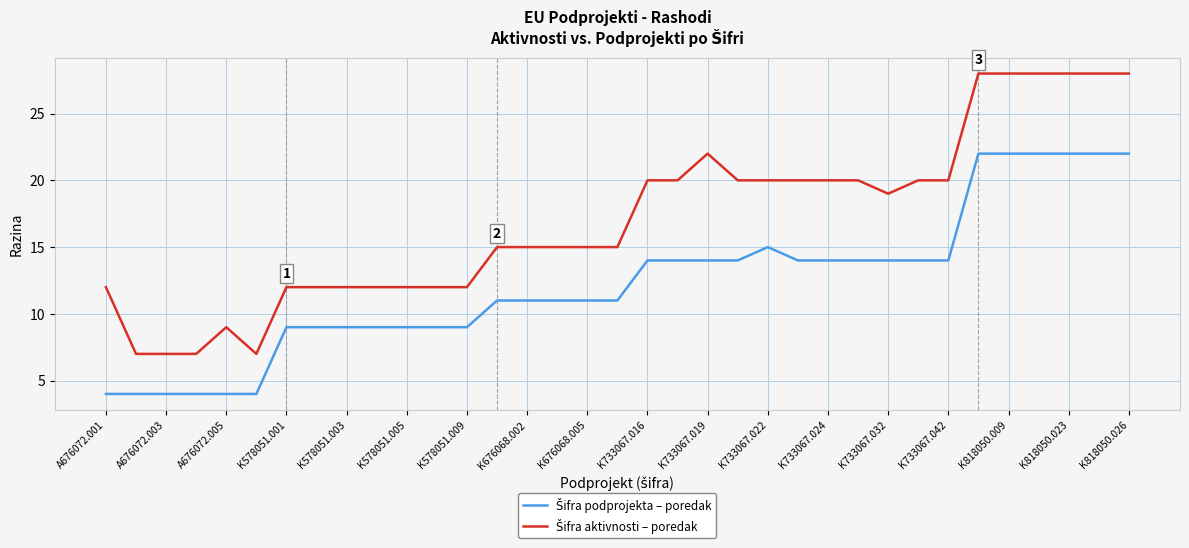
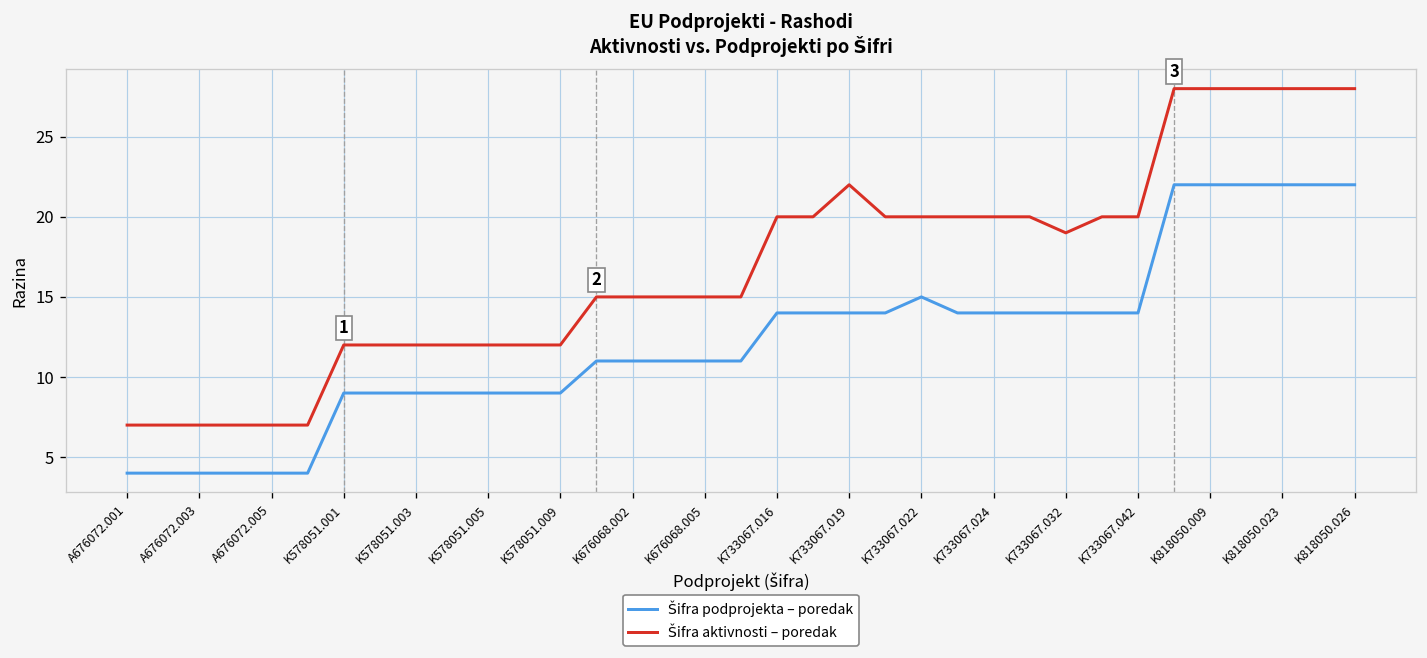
  {
    "Šifra podprojekta – poredak": {
      "A676072.001": 4,
      "A676072.003": 4,
      "A676072.005": 4,
      "K578051.001": 9,
      "K578051.003": 9,
      "K578051.005": 9,
      "K578051.009": 9,
      "K676068.002": 11,
      "K676068.005": 11,
      "K733067.016": 14,
      "K733067.019": 14,
      "K733067.022": 15,
      "K733067.024": 14,
      "K733067.032": 14,
      "K733067.042": 14,
      "K818050.009": 22,
      "K818050.023": 22,
      "K818050.026": 22
    },
    "Šifra aktivnosti – poredak": {
-     "A676072.001": 12,
+     "A676072.001": 7,
      "A676072.003": 7,
-     "A676072.005": 9,
+     "A676072.005": 7,
      "K578051.003": 12,
      "K578051.005": 12,
      "K578051.009": 12,
      "K676068.002": 15,
      "K676068.005": 15,
      "K733067.016": 20,
      "K733067.019": 22,
      "K733067.022": 20,
      "K733067.024": 20,
      "K733067.032": 19,
      "K733067.042": 20,
      "K818050.009": 28,
      "K818050.023": 28,
      "K818050.026": 28
    }
  }
